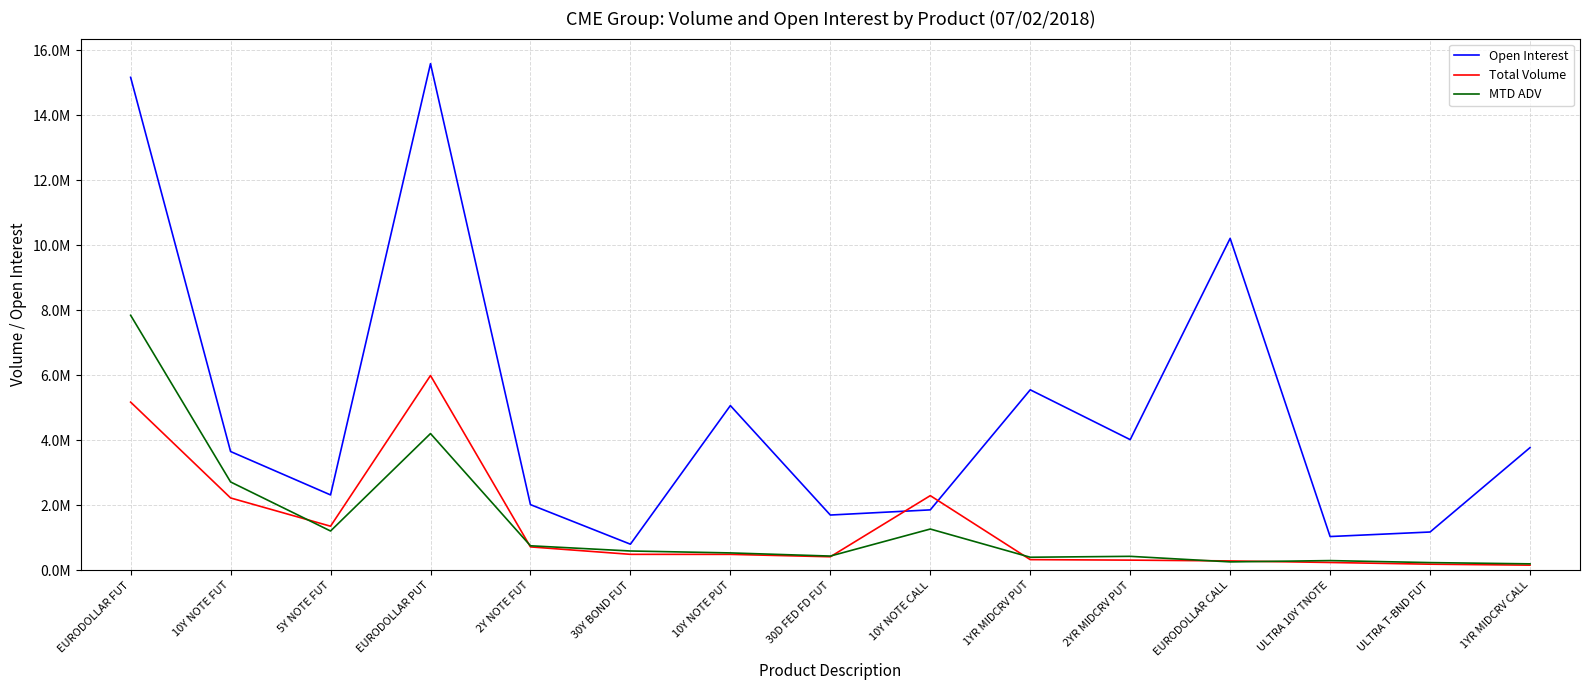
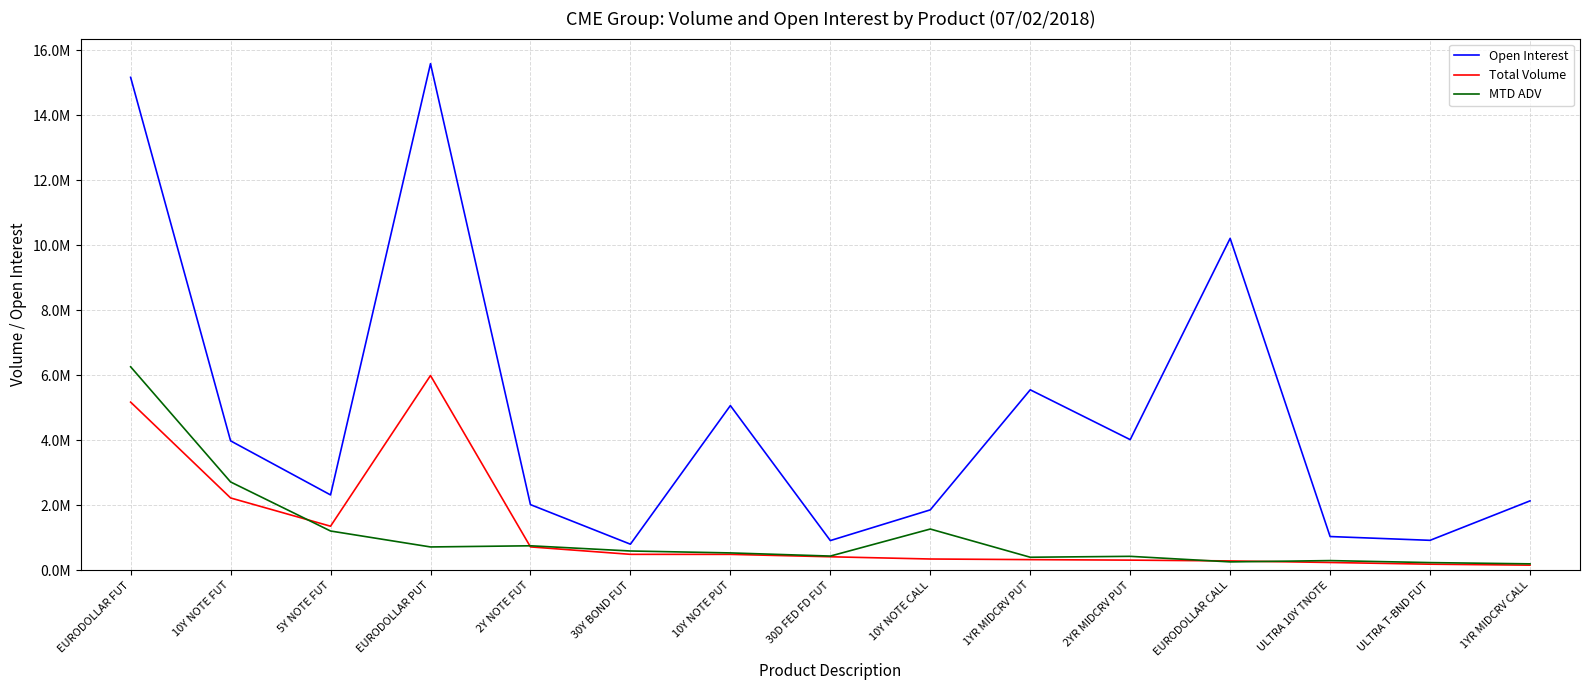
  {
    "Open Interest": {
      "EURODOLLAR FUT": 15200000,
-     "10Y NOTE FUT": 3600000,
+     "10Y NOTE FUT": 4000000,
      "5Y NOTE FUT": 2300000,
      "EURODOLLAR PUT": 15600000,
      "2Y NOTE FUT": 2000000,
      "30Y BOND FUT": 800000,
      "10Y NOTE PUT": 5100000,
-     "30D FED FD FUT": 1700000,
+     "30D FED FD FUT": 900000,
      "10Y NOTE CALL": 1900000,
      "1YR MIDCRV PUT": 5500000,
      "2YR MIDCRV PUT": 4000000,
      "EURODOLLAR CALL": 10200000,
      "ULTRA 10Y TNOTE": 1000000,
-     "ULTRA T-BND FUT": 1200000,
-     "1YR MIDCRV CALL": 3800000
+     "ULTRA T-BND FUT": 900000,
+     "1YR MIDCRV CALL": 2100000
    },
    "Total Volume": {
      "EURODOLLAR FUT": 5200000,
      "10Y NOTE FUT": 2200000,
      "5Y NOTE FUT": 1400000,
      "EURODOLLAR PUT": 6000000,
      "30Y BOND FUT": 500000,
-     "10Y NOTE CALL": 2300000,
+     "10Y NOTE CALL": 300000,
      "2YR MIDCRV PUT": 300000
    },
    "MTD ADV": {
-     "EURODOLLAR FUT": 7800000,
+     "EURODOLLAR FUT": 6300000,
      "10Y NOTE FUT": 2700000,
      "5Y NOTE FUT": 1200000,
-     "EURODOLLAR PUT": 4200000,
+     "EURODOLLAR PUT": 700000,
      "30Y BOND FUT": 600000,
      "10Y NOTE CALL": 1300000,
      "2YR MIDCRV PUT": 400000
    }
  }
